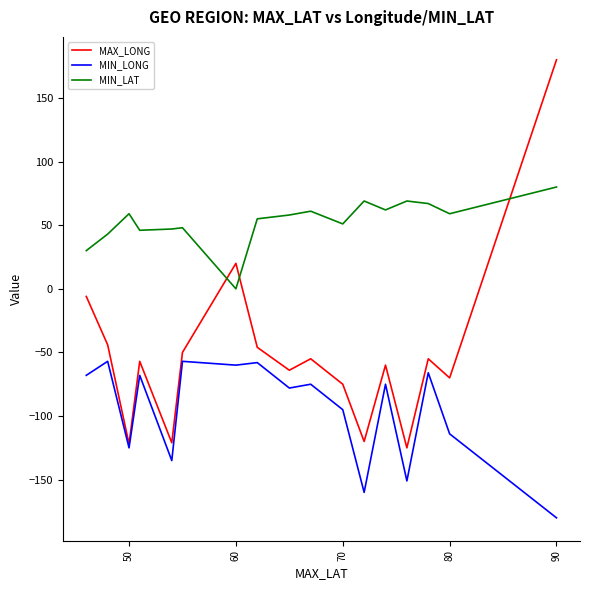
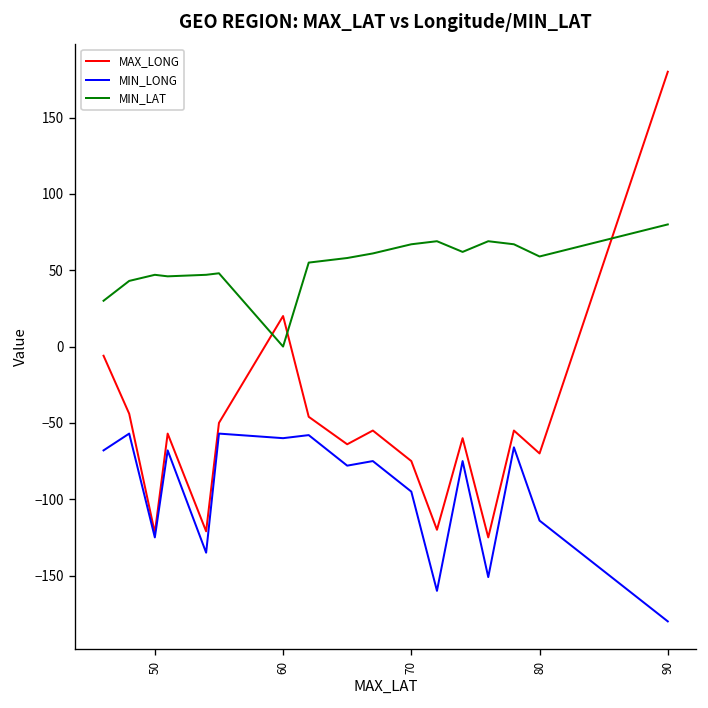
  {
    "MAX_LONG": {
      "50": -122,
      "60": 20,
      "70": -75,
      "80": -70,
      "90": 180
    },
    "MIN_LONG": {
      "50": -125,
      "60": -60,
      "70": -95,
      "80": -114,
      "90": -180
    },
    "MIN_LAT": {
-     "50": 59,
+     "50": 47,
      "60": 0,
-     "70": 51,
+     "70": 67,
      "80": 59,
      "90": 80
    }
  }
